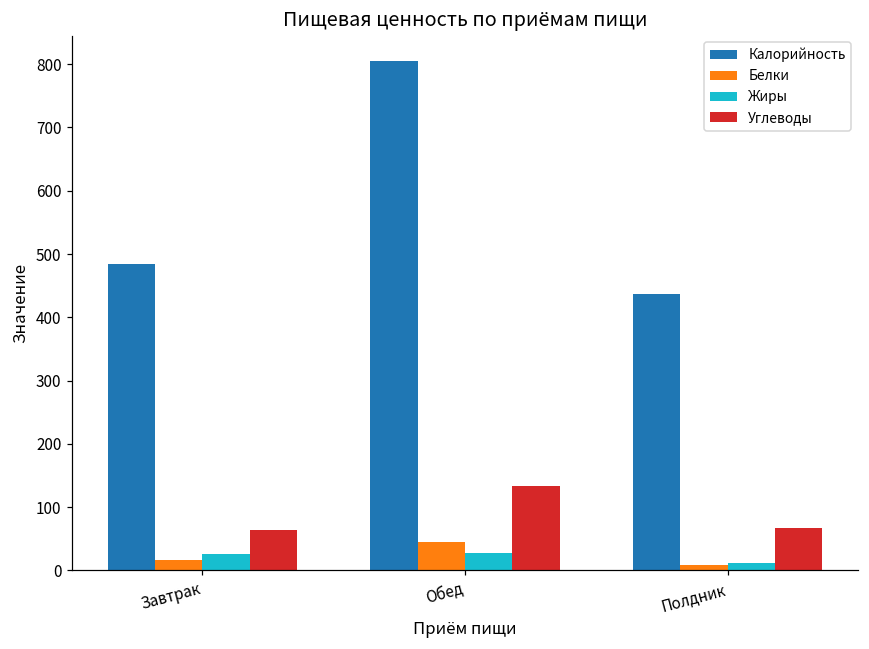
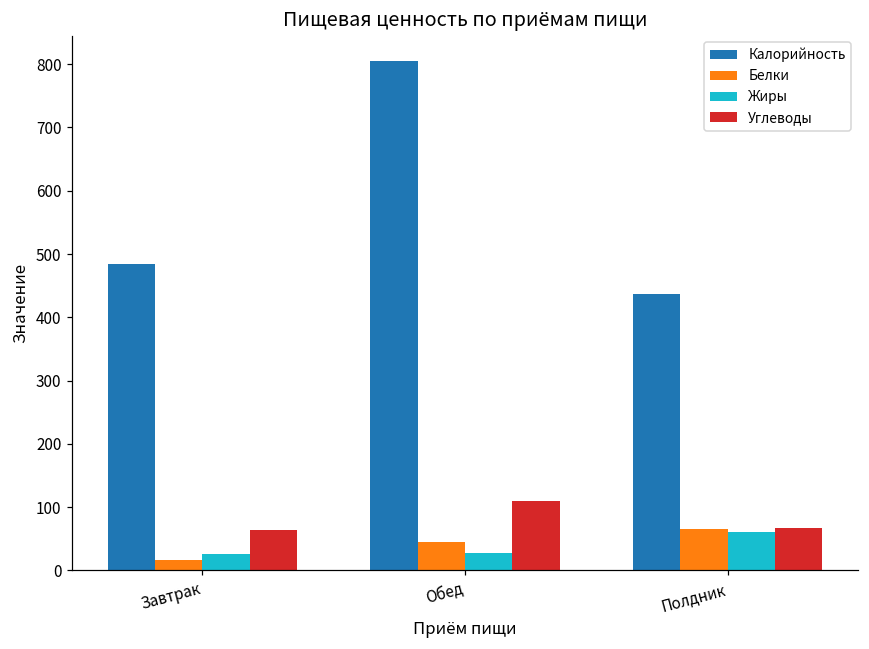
  {
    "Калорийность": {
      "Завтрак": 480,
      "Обед": 810,
      "Полдник": 440
    },
    "Белки": {
      "Завтрак": 20,
      "Обед": 50,
-     "Полдник": 10
+     "Полдник": 70
    },
    "Жиры": {
      "Завтрак": 30,
      "Обед": 30,
-     "Полдник": 10
+     "Полдник": 60
    },
    "Углеводы": {
      "Завтрак": 60,
-     "Обед": 130,
+     "Обед": 110,
      "Полдник": 70
    }
  }
